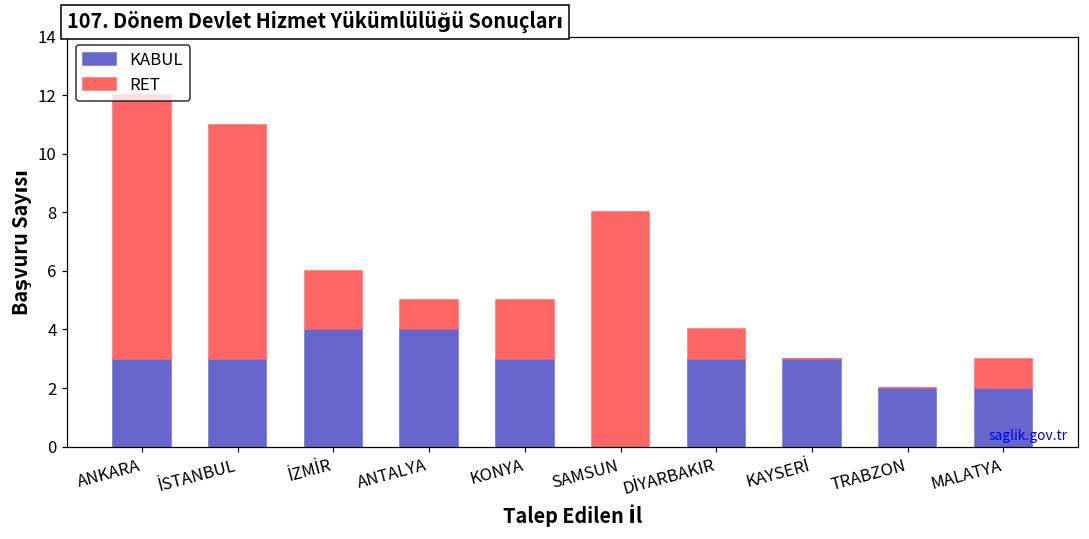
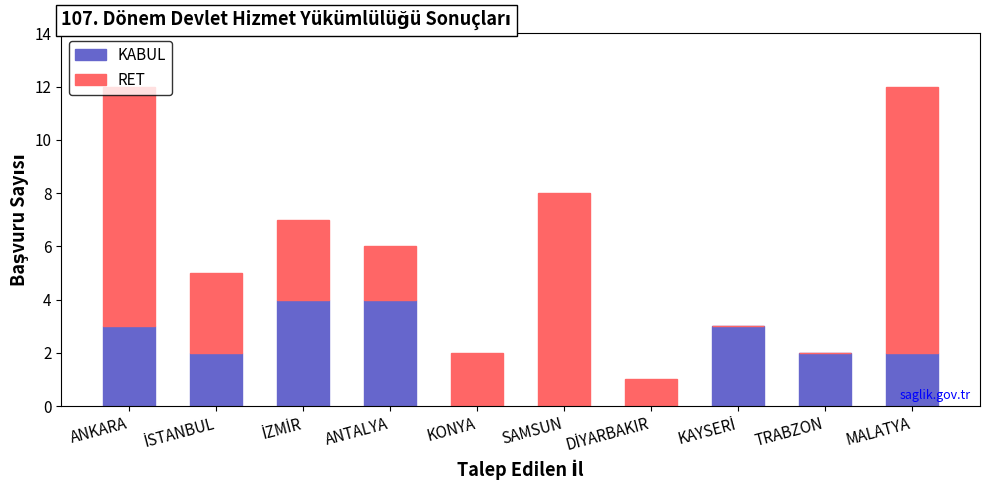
  {
    "KABUL": {
      "ANKARA": 3,
-     "İSTANBUL": 3,
+     "İSTANBUL": 2,
      "İZMİR": 4,
      "ANTALYA": 4,
-     "KONYA": 3,
+     "KONYA": 0,
      "SAMSUN": 0,
-     "DİYARBAKIR": 3,
+     "DİYARBAKIR": 0,
      "KAYSERİ": 3,
      "TRABZON": 2,
      "MALATYA": 2
    },
    "RET": {
-     "İSTANBUL": 8,
-     "İZMİR": 2,
-     "ANTALYA": 1,
+     "İSTANBUL": 3,
+     "İZMİR": 3,
+     "ANTALYA": 2,
      "KONYA": 2,
      "SAMSUN": 8,
      "DİYARBAKIR": 1,
      "KAYSERİ": 0,
      "TRABZON": 0,
-     "MALATYA": 1
+     "MALATYA": 10
    }
  }
